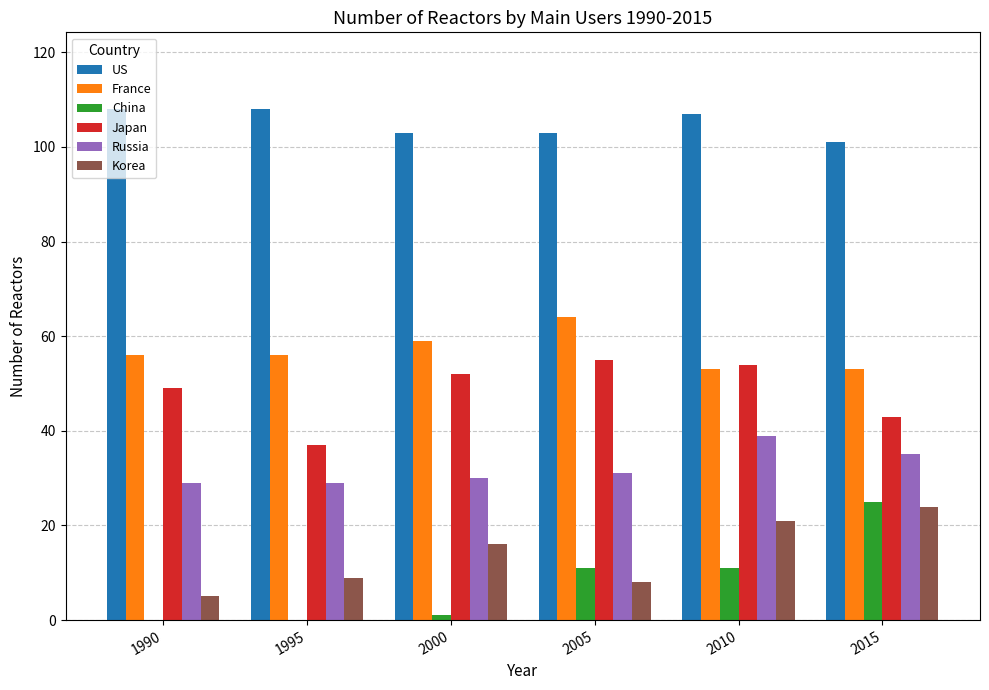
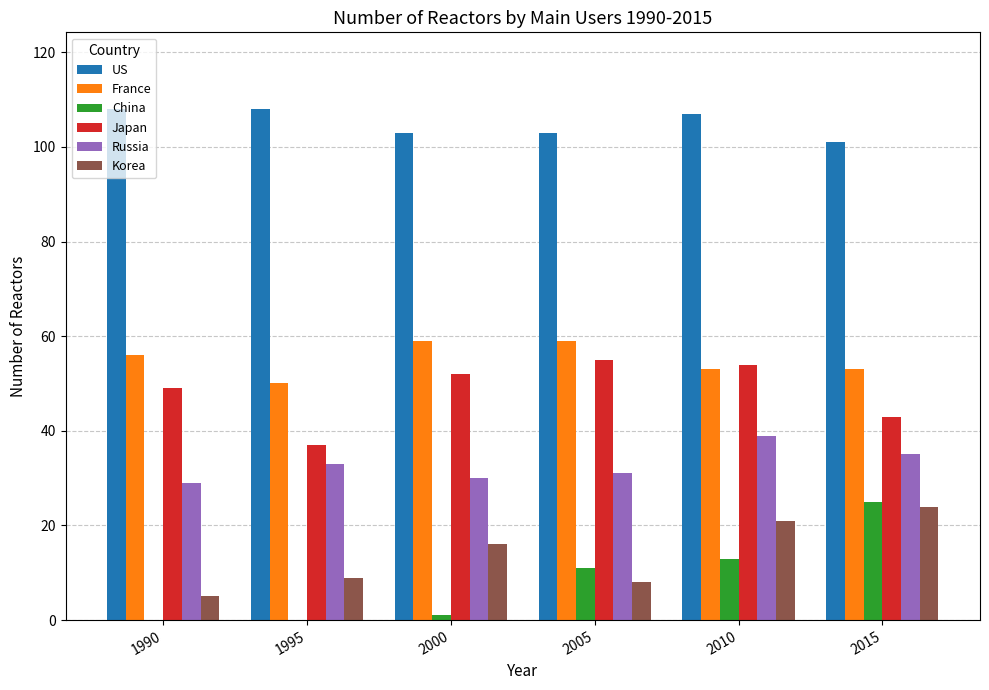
  {
    "US": {
      "1995": 108,
      "2000": 103,
      "2005": 103,
      "2010": 107,
      "2015": 101
    },
    "France": {
      "1990": 56,
-     "1995": 56,
+     "1995": 50,
      "2000": 59,
-     "2005": 64,
+     "2005": 59,
      "2010": 53,
      "2015": 53
    },
    "China": {
      "1990": 0,
      "1995": 0,
      "2000": 1,
      "2005": 11,
-     "2010": 11,
+     "2010": 13,
      "2015": 25
    },
    "Japan": {
      "1990": 49,
      "1995": 37,
      "2000": 52,
      "2005": 55,
      "2010": 54,
      "2015": 43
    },
    "Russia": {
      "1990": 29,
-     "1995": 29,
+     "1995": 33,
      "2000": 30,
      "2005": 31,
      "2010": 39,
      "2015": 35
    },
    "Korea": {
      "1990": 5,
      "1995": 9,
      "2000": 16,
      "2005": 8,
      "2010": 21,
      "2015": 24
    }
  }
